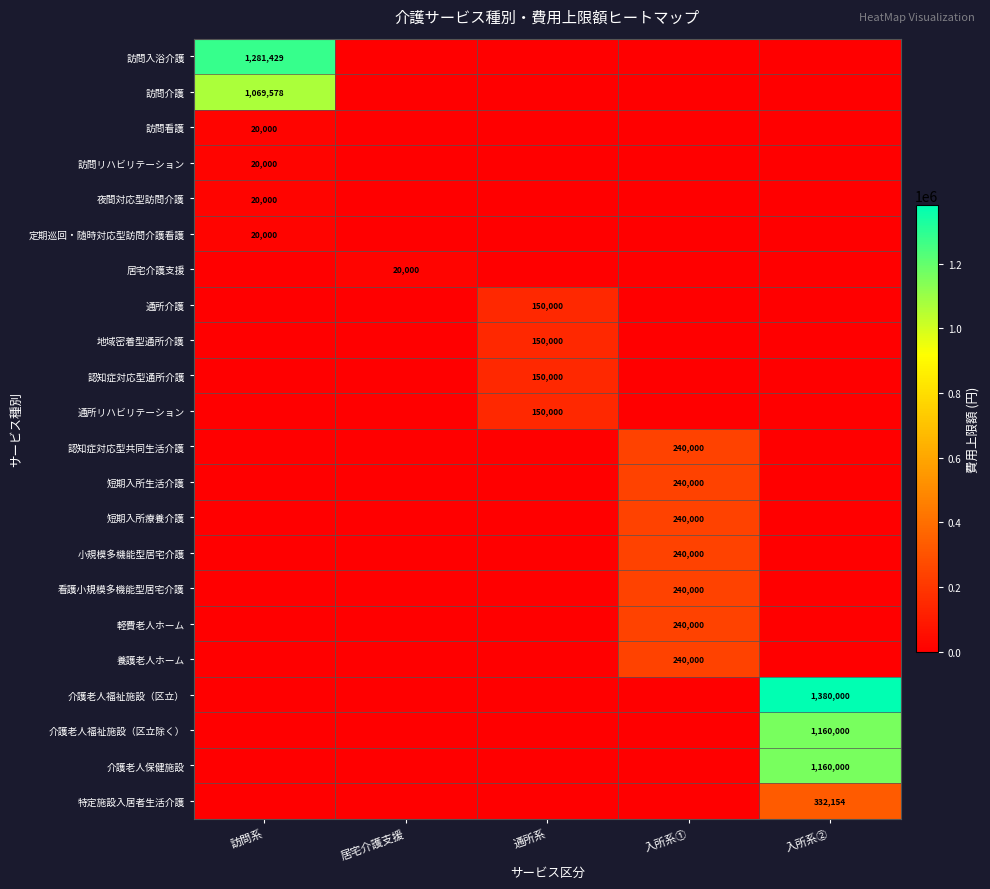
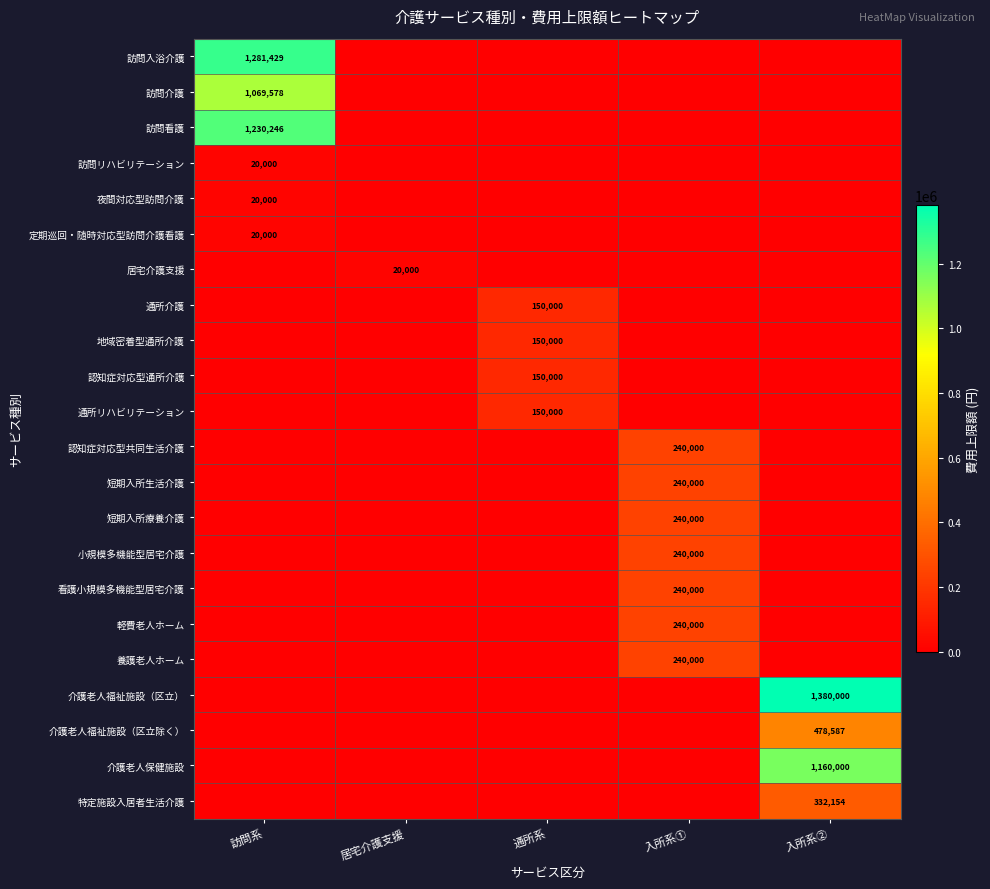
  {
    "訪問入浴介護": {
      "訪問系": "1,281,429"
    },
    "訪問介護": {
      "訪問系": "1,069,578"
    },
    "訪問看護": {
-     "訪問系": "20,000"
+     "訪問系": "1,230,246"
    },
    "訪問リハビリテーション": {
      "訪問系": "20,000"
    },
    "夜間対応型訪問介護": {
      "訪問系": "20,000"
    },
    "定期巡回・随時対応型訪問介護看護": {
      "訪問系": "20,000"
    },
    "居宅介護支援": {
      "居宅介護支援": "20,000"
    },
    "通所介護": {
      "通所系": "150,000"
    },
    "地域密着型通所介護": {
      "通所系": "150,000"
    },
    "認知症対応型通所介護": {
      "通所系": "150,000"
    },
    "通所リハビリテーション": {
      "通所系": "150,000"
    },
    "認知症対応型共同生活介護": {
      "入所系①": "240,000"
    },
    "短期入所生活介護": {
      "入所系①": "240,000"
    },
    "短期入所療養介護": {
      "入所系①": "240,000"
    },
    "小規模多機能型居宅介護": {
      "入所系①": "240,000"
    },
    "看護小規模多機能型居宅介護": {
      "入所系①": "240,000"
    },
    "軽費老人ホーム": {
      "入所系①": "240,000"
    },
    "養護老人ホーム": {
      "入所系①": "240,000"
    },
    "介護老人福祉施設（区立）": {
      "入所系②": "1,380,000"
    },
    "介護老人福祉施設（区立除く）": {
-     "入所系②": "1,160,000"
+     "入所系②": "478,587"
    },
    "介護老人保健施設": {
      "入所系②": "1,160,000"
    },
    "特定施設入居者生活介護": {
      "入所系②": "332,154"
    }
  }
